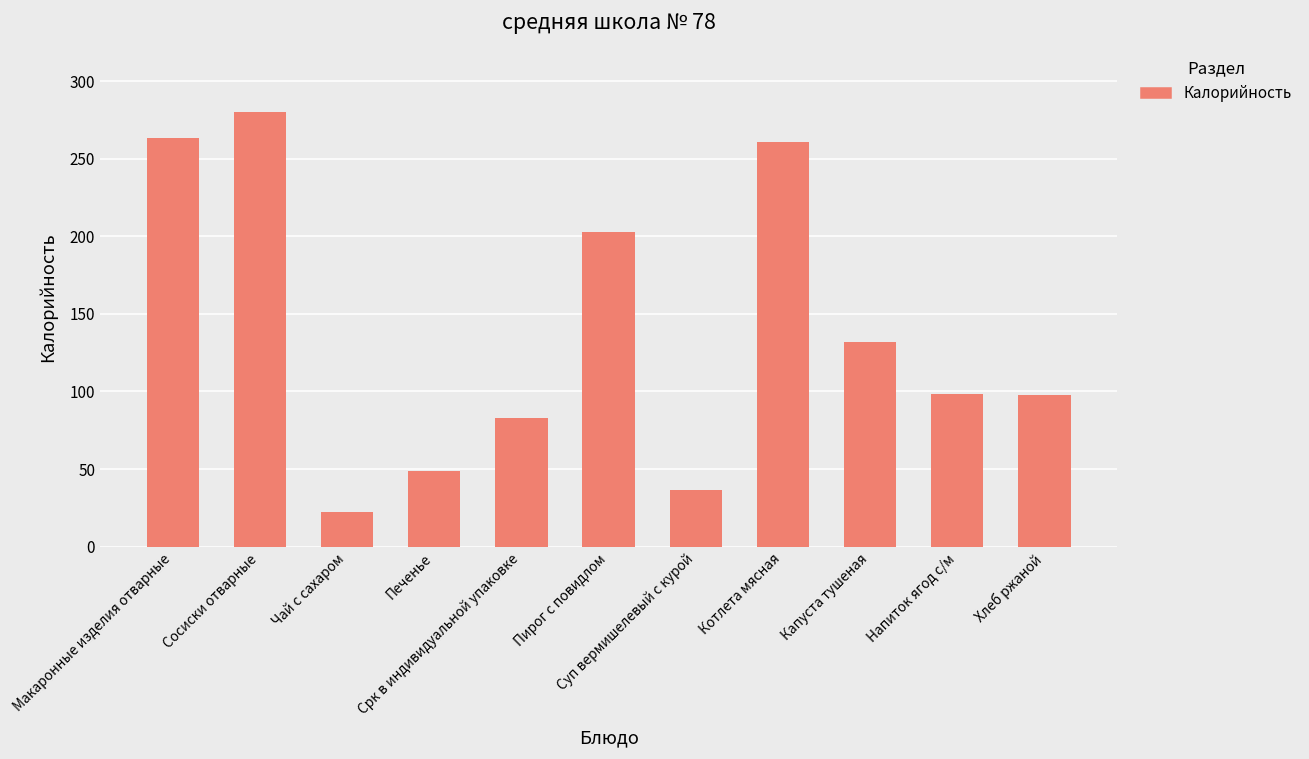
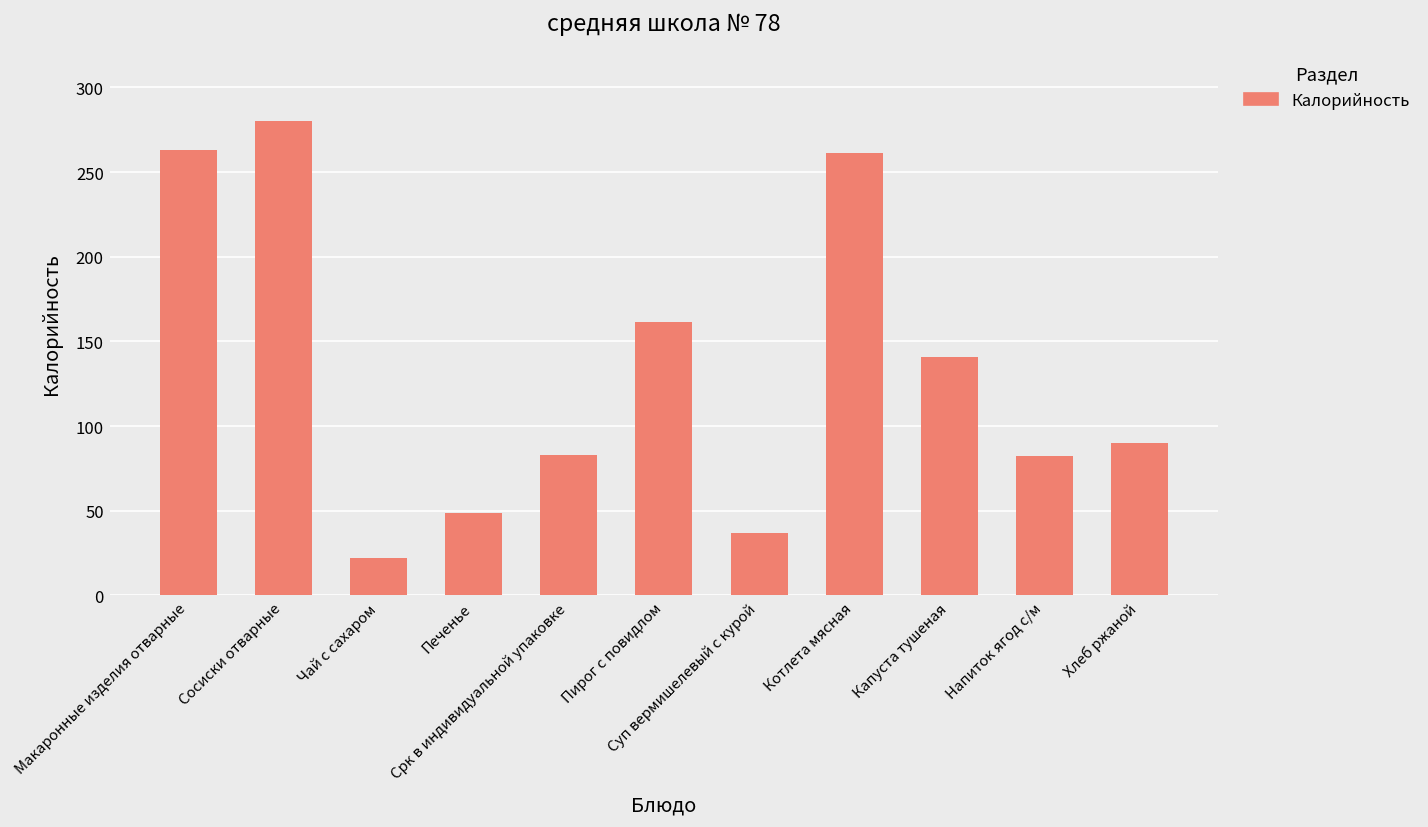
  {
    "Макаронные изделия отварные": 263,
    "Сосиски отварные": 280,
    "Чай с сахаром": 22,
    "Печенье": 49,
    "Срк в индивидуальной упаковке": 83,
-   "Пирог с повидлом": 203,
+   "Пирог с повидлом": 161,
    "Суп вермишелевый с курой": 37,
    "Котлета мясная": 261,
-   "Капуста тушеная": 132,
-   "Напиток ягод с/м": 99,
-   "Хлеб ржаной": 98
+   "Капуста тушеная": 141,
+   "Напиток ягод с/м": 82,
+   "Хлеб ржаной": 90
  }
